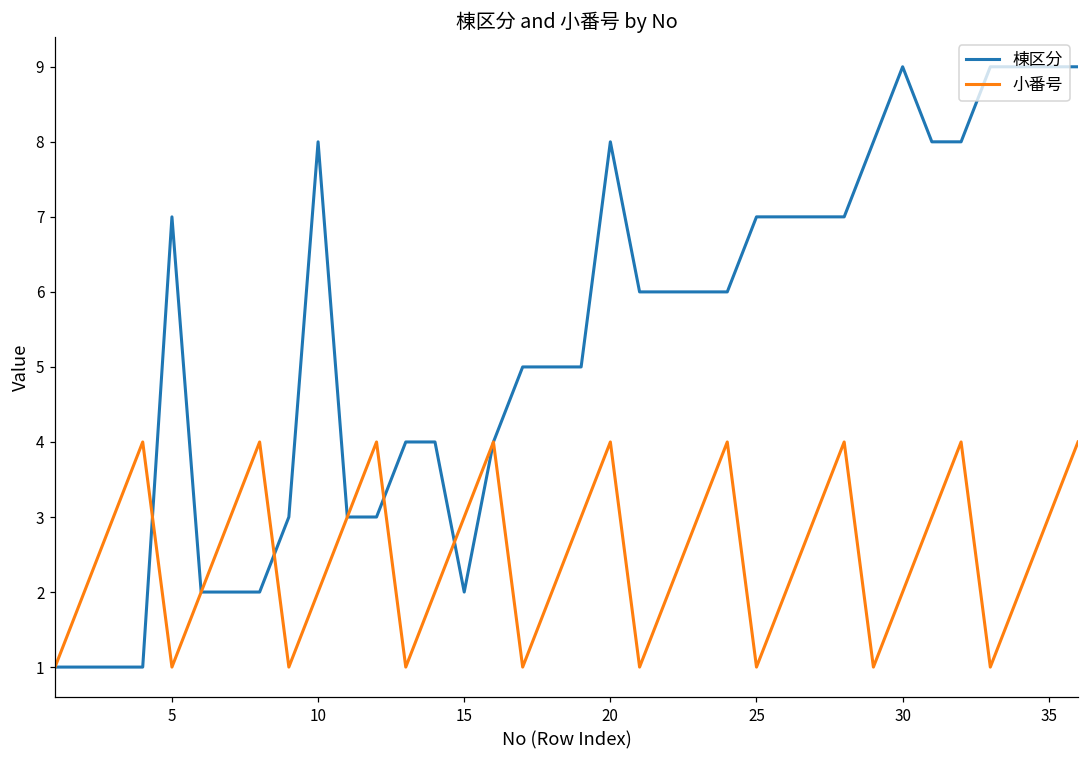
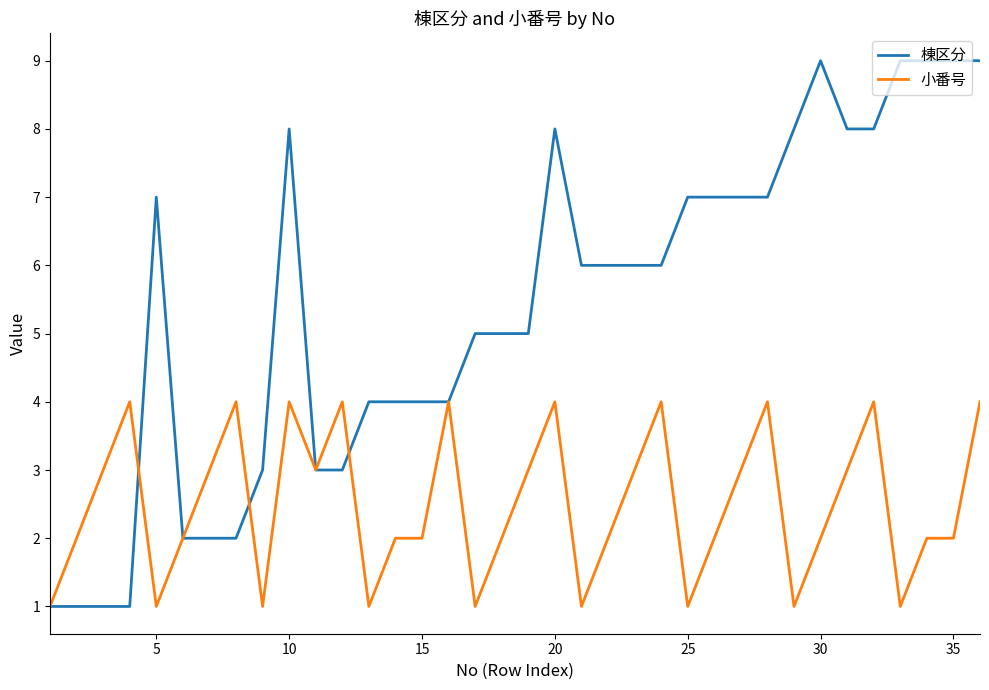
  {
    "棟区分": {
      "5": 7,
      "10": 8,
-     "15": 2,
+     "15": 4,
      "20": 8,
      "25": 7,
      "30": 9
    },
    "小番号": {
      "5": 1,
-     "10": 2,
-     "15": 3,
+     "10": 4,
+     "15": 2,
      "20": 4,
      "25": 1,
      "30": 2,
-     "35": 3
+     "35": 2
    }
  }
